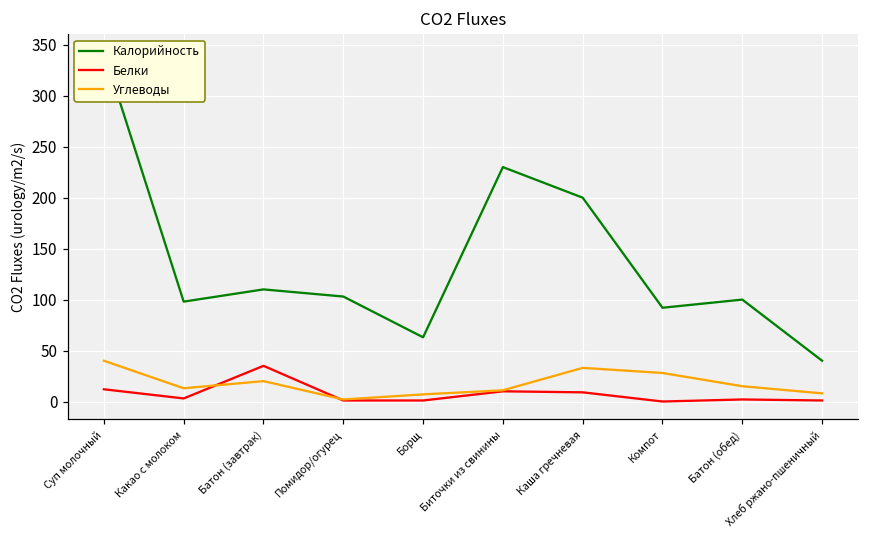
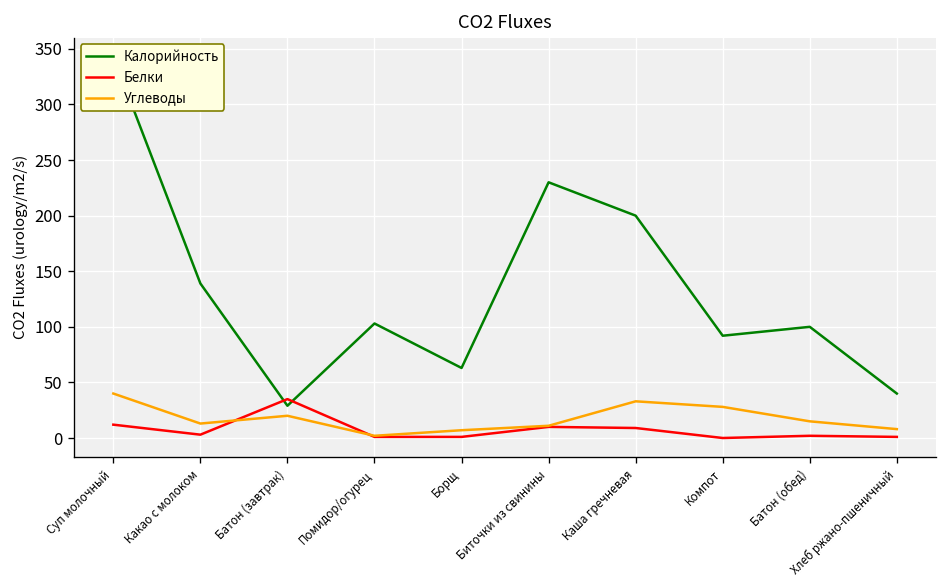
  {
    "Калорийность": {
-     "Какао с молоком": 100,
-     "Батон (завтрак)": 110,
+     "Какао с молоком": 140,
+     "Батон (завтрак)": 30,
      "Помидор/огурец": 100,
      "Борщ": 60,
      "Биточки из свинины": 230,
      "Каша гречневая": 200,
      "Компот": 90,
      "Батон (обед)": 100,
      "Хлеб ржано-пшеничный": 40
    },
    "Белки": {
      "Суп молочный": 10,
      "Какао с молоком": 0,
      "Батон (завтрак)": 40,
      "Борщ": 0,
      "Каша гречневая": 10,
      "Компот": 0,
      "Батон (обед)": 0,
      "Хлеб ржано-пшеничный": 0
    },
    "Углеводы": {
      "Суп молочный": 40,
      "Какао с молоком": 10,
      "Батон (завтрак)": 20,
      "Борщ": 10,
      "Каша гречневая": 30,
      "Компот": 30,
      "Батон (обед)": 20,
      "Хлеб ржано-пшеничный": 10
    }
  }
